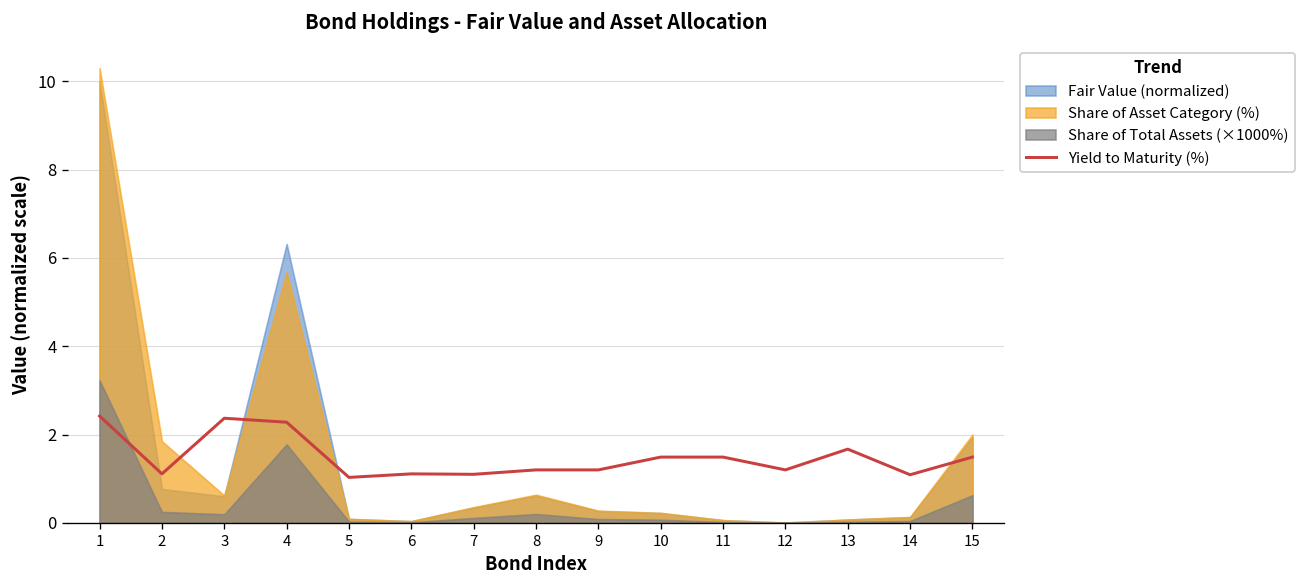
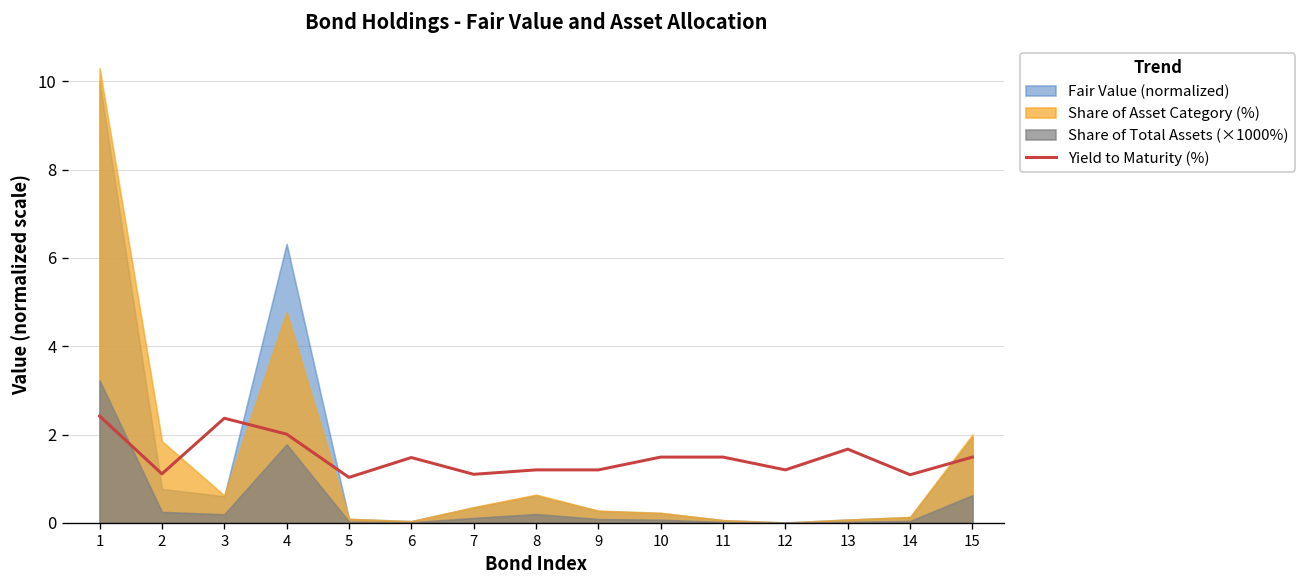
  {
    "Yield to Maturity (%)": {
      "1": 2.4,
      "2": 1.1,
      "3": 2.4,
-     "4": 2.3,
+     "4": 2.0,
      "5": 1.0,
-     "6": 1.1,
+     "6": 1.5,
      "7": 1.1,
      "8": 1.2,
      "9": 1.2,
      "10": 1.5,
      "11": 1.5,
      "12": 1.2,
      "13": 1.7,
      "14": 1.1,
      "15": 1.5
    },
    "Fair Value (normalized)": {
      "1": 10.0,
      "2": 0.8,
      "4": 6.3
    },
    "Share of Asset Category (%)": {
      "1": 10.3,
      "2": 1.8,
-     "4": 5.7
+     "4": 4.8
    },
    "Share of Total Assets (×1000%)": {
      "1": 3.2,
      "2": 0.2,
      "3": 0.2,
      "4": 1.8,
      "7": 0.1,
      "8": 0.2,
      "9": 0.1,
      "10": 0.1,
      "15": 0.6
    }
  }
